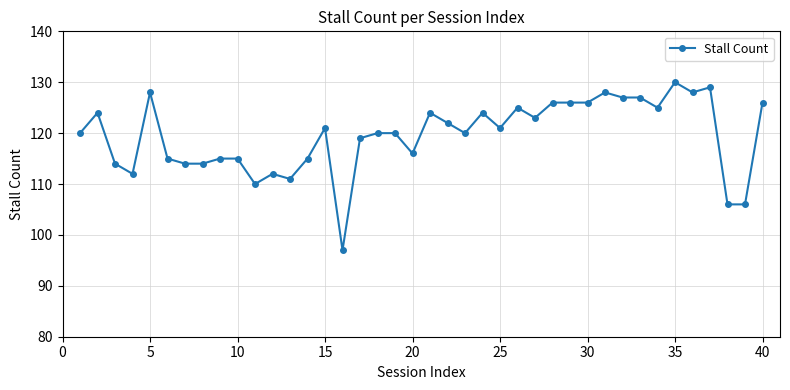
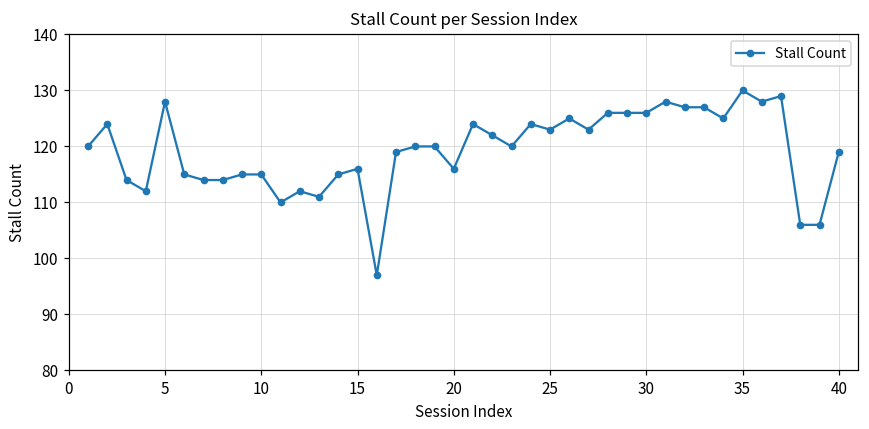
  {
    "5": 128,
    "10": 115,
-   "15": 121,
+   "15": 116,
    "20": 116,
-   "25": 121,
+   "25": 123,
    "30": 126,
    "35": 130,
-   "40": 126
+   "40": 119
  }
